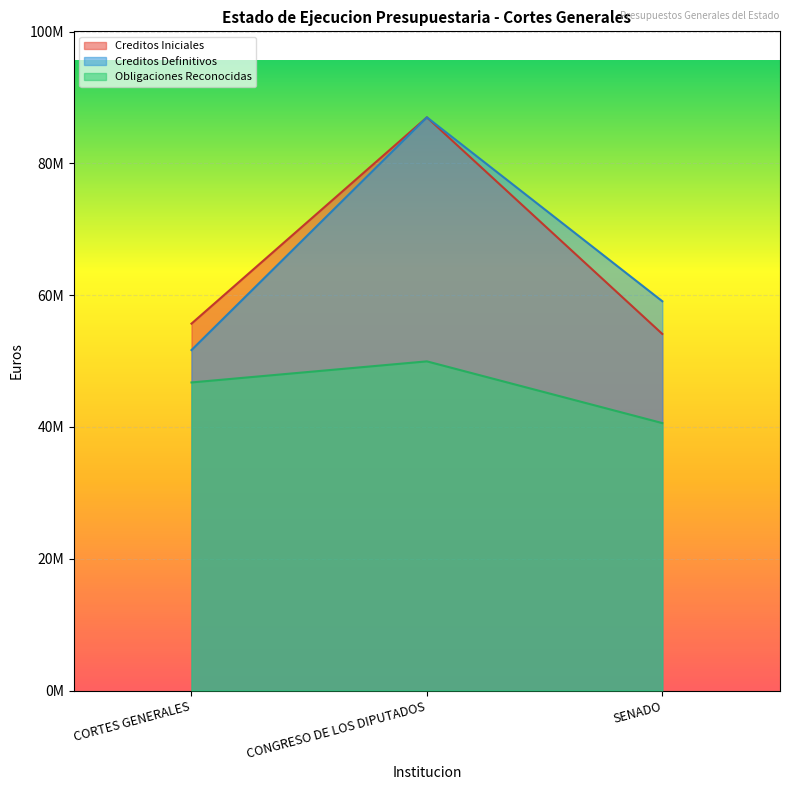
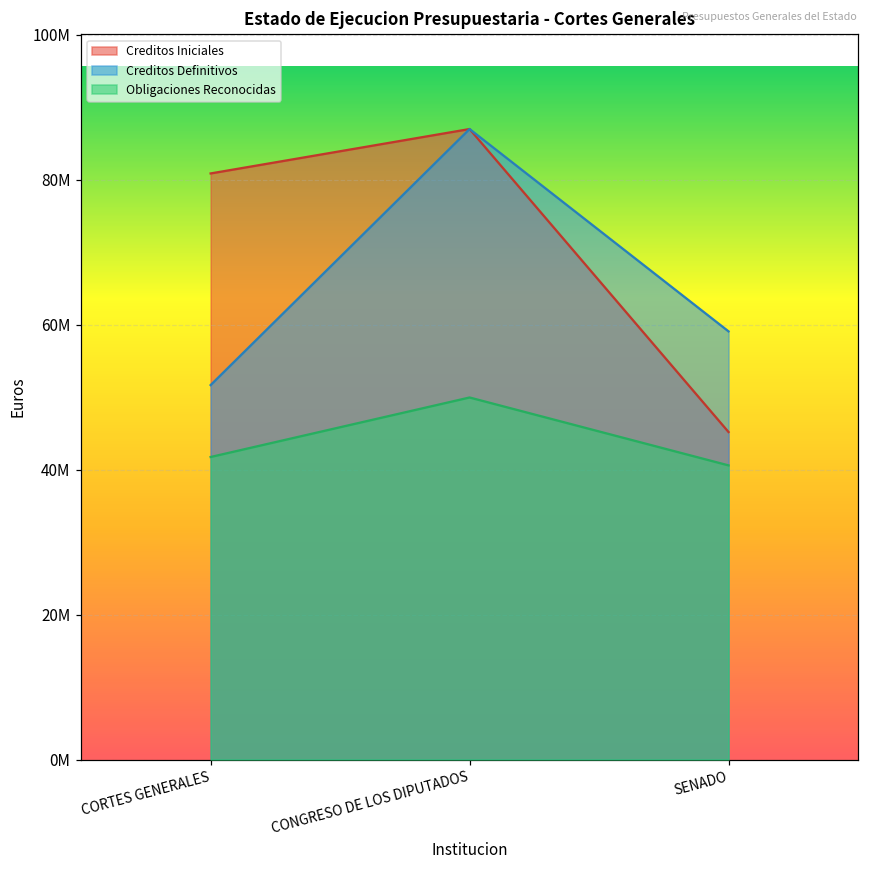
  {
    "Creditos Iniciales": {
-     "CORTES GENERALES": 56000000,
-     "SENADO": 54000000
+     "CORTES GENERALES": 81000000,
+     "SENADO": 45000000
    },
    "Creditos Definitivos": {
      "CORTES GENERALES": 52000000,
      "SENADO": 59000000
    },
    "Obligaciones Reconocidas": {
-     "CORTES GENERALES": 47000000,
+     "CORTES GENERALES": 42000000,
      "CONGRESO DE LOS DIPUTADOS": 50000000,
      "SENADO": 41000000
    }
  }
